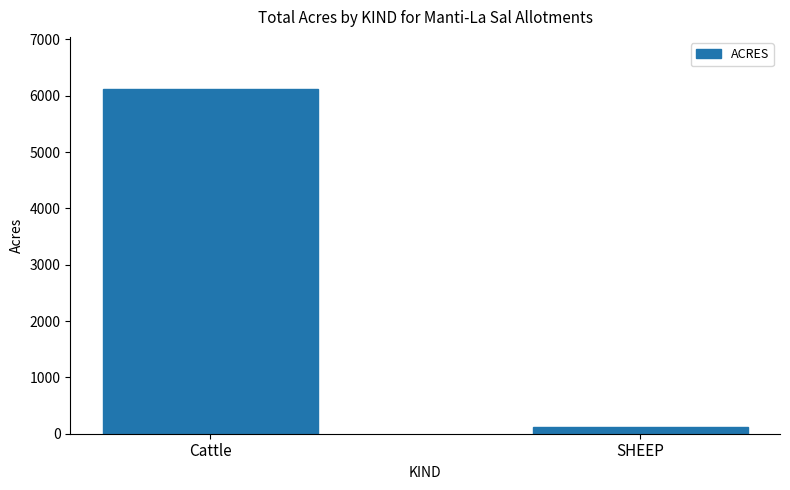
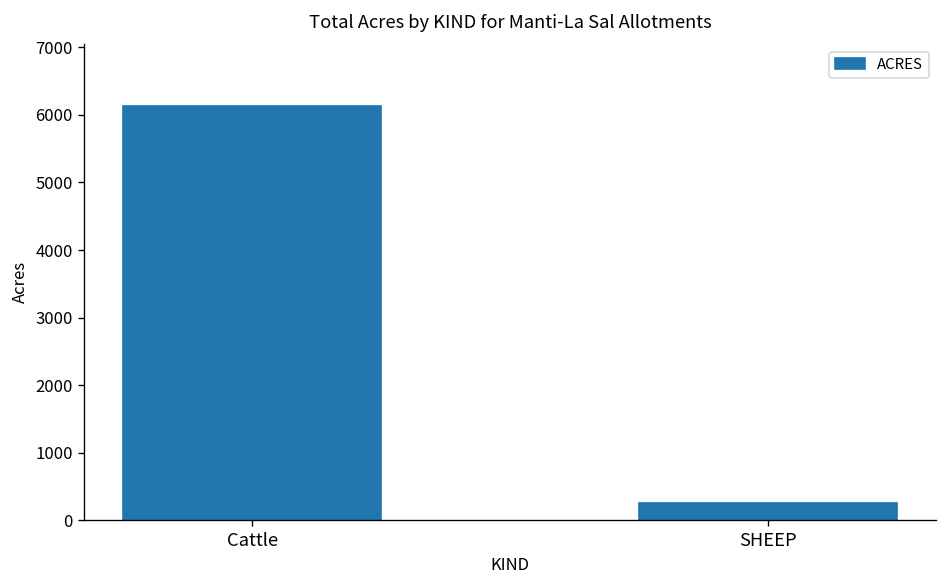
  {
    "Cattle": 6100,
-   "SHEEP": 100
+   "SHEEP": 300
  }
